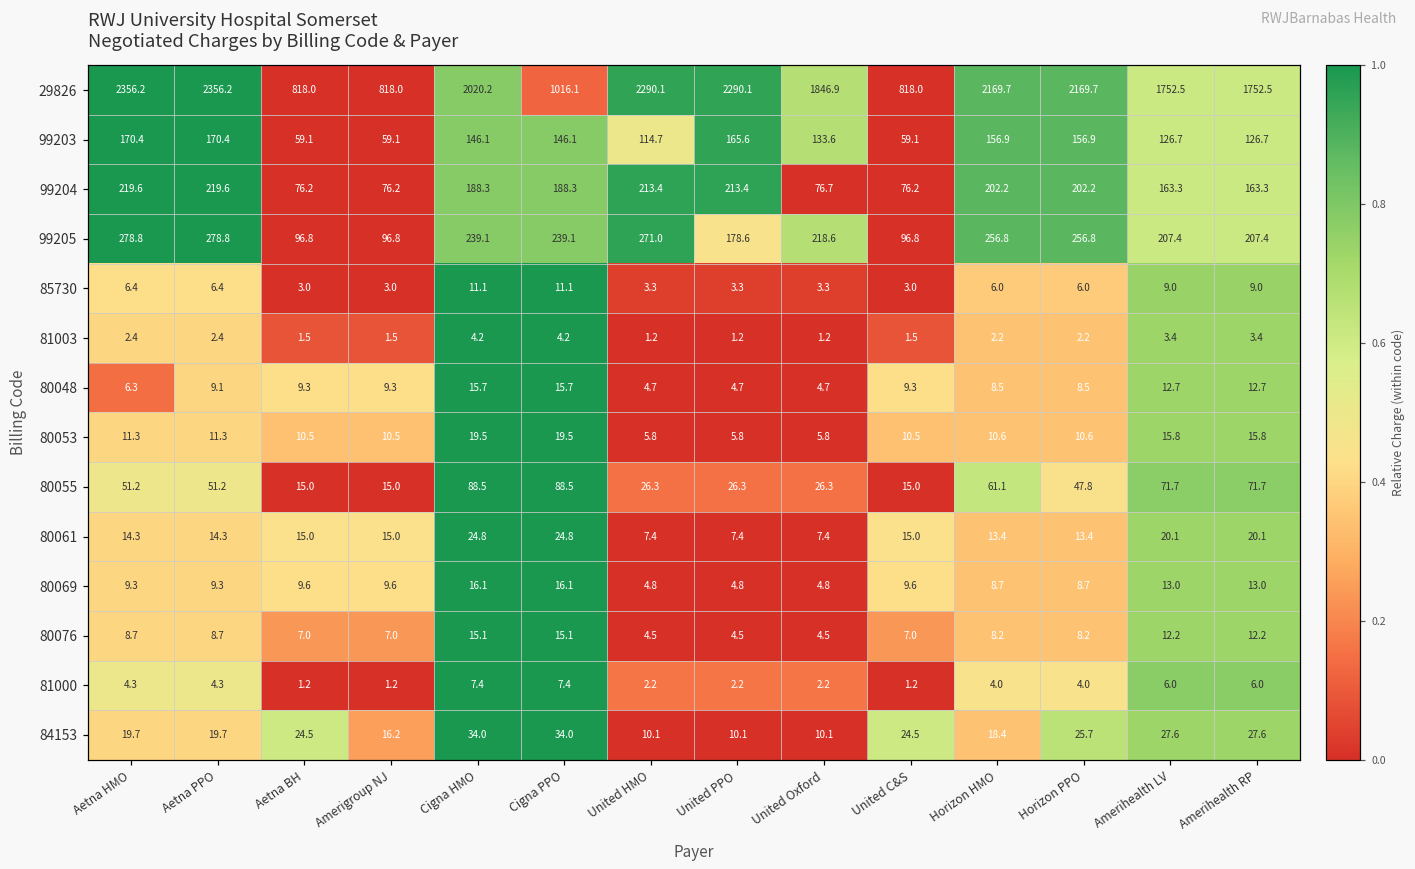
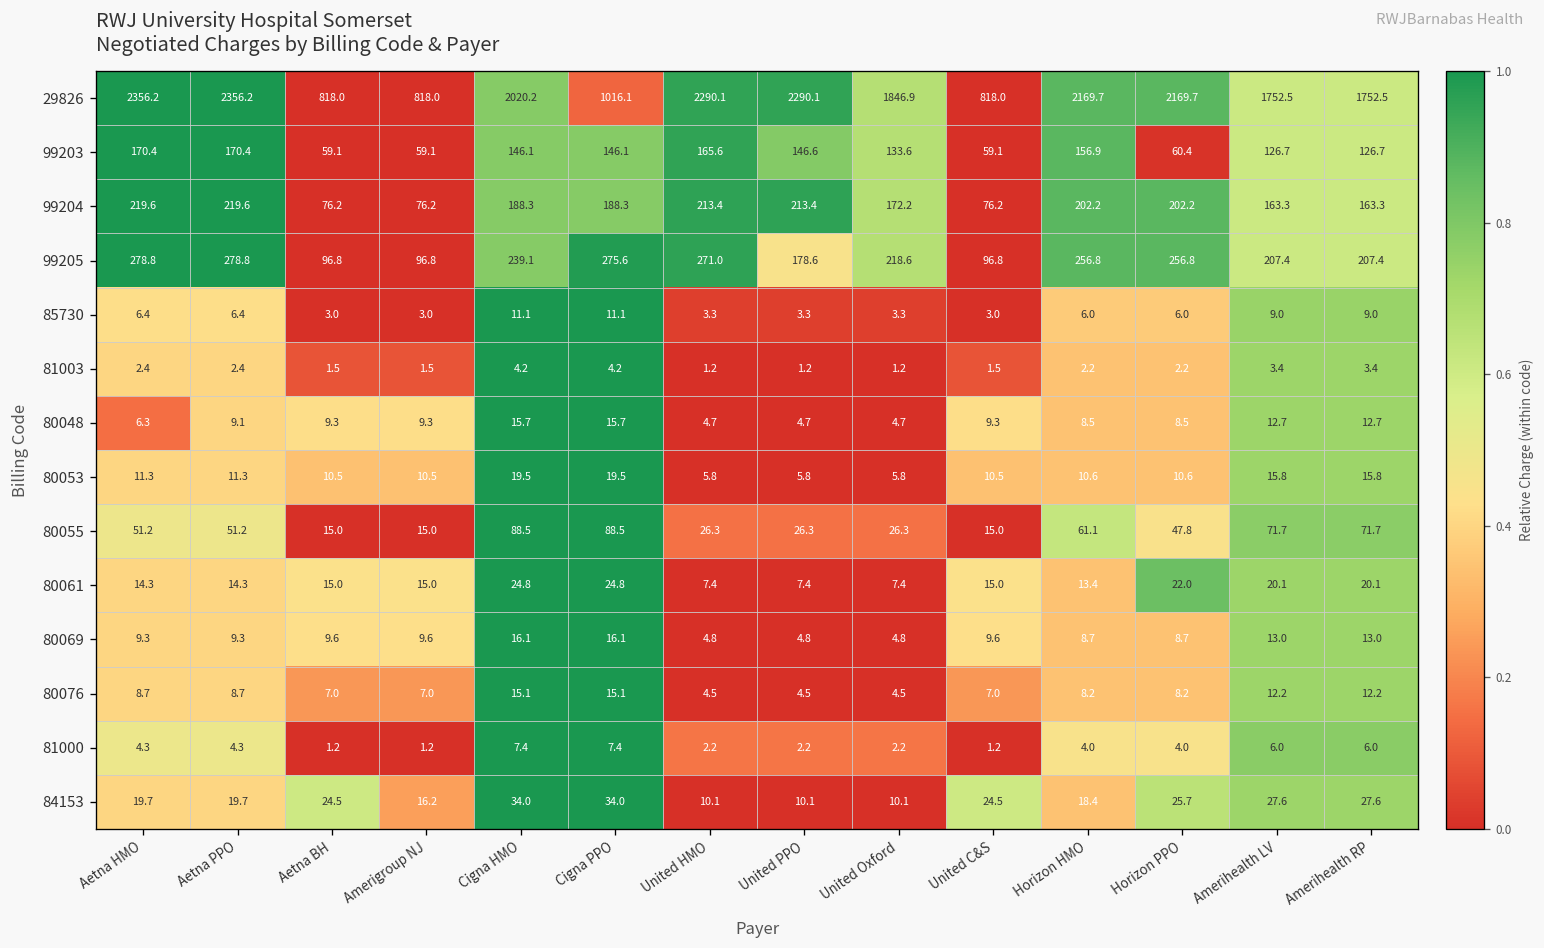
  {
    "29826": {
      "Aetna HMO": 2356.2,
      "Aetna PPO": 2356.2,
      "Aetna BH": 818.0,
      "Amerigroup NJ": 818.0,
      "Cigna HMO": 2020.2,
      "Cigna PPO": 1016.1,
      "United HMO": 2290.1,
      "United PPO": 2290.1,
      "United Oxford": 1846.9,
      "United C&S": 818.0,
      "Horizon HMO": 2169.7,
      "Horizon PPO": 2169.7,
      "Amerihealth LV": 1752.5,
      "Amerihealth RP": 1752.5
    },
    "99203": {
      "Aetna HMO": 170.4,
      "Aetna PPO": 170.4,
      "Aetna BH": 59.1,
      "Amerigroup NJ": 59.1,
      "Cigna HMO": 146.1,
      "Cigna PPO": 146.1,
-     "United HMO": 114.7,
-     "United PPO": 165.6,
+     "United HMO": 165.6,
+     "United PPO": 146.6,
      "United Oxford": 133.6,
      "United C&S": 59.1,
      "Horizon HMO": 156.9,
-     "Horizon PPO": 156.9,
+     "Horizon PPO": 60.4,
      "Amerihealth LV": 126.7,
      "Amerihealth RP": 126.7
    },
    "99204": {
      "Aetna HMO": 219.6,
      "Aetna PPO": 219.6,
      "Aetna BH": 76.2,
      "Amerigroup NJ": 76.2,
      "Cigna HMO": 188.3,
      "Cigna PPO": 188.3,
      "United HMO": 213.4,
      "United PPO": 213.4,
-     "United Oxford": 76.7,
+     "United Oxford": 172.2,
      "United C&S": 76.2,
      "Horizon HMO": 202.2,
      "Horizon PPO": 202.2,
      "Amerihealth LV": 163.3,
      "Amerihealth RP": 163.3
    },
    "99205": {
      "Aetna HMO": 278.8,
      "Aetna PPO": 278.8,
      "Aetna BH": 96.8,
      "Amerigroup NJ": 96.8,
      "Cigna HMO": 239.1,
-     "Cigna PPO": 239.1,
+     "Cigna PPO": 275.6,
      "United HMO": 271.0,
      "United PPO": 178.6,
      "United Oxford": 218.6,
      "United C&S": 96.8,
      "Horizon HMO": 256.8,
      "Horizon PPO": 256.8,
      "Amerihealth LV": 207.4,
      "Amerihealth RP": 207.4
    },
    "85730": {
      "Aetna HMO": 6.4,
      "Aetna PPO": 6.4,
      "Aetna BH": 3.0,
      "Amerigroup NJ": 3.0,
      "Cigna HMO": 11.1,
      "Cigna PPO": 11.1,
      "United HMO": 3.3,
      "United PPO": 3.3,
      "United Oxford": 3.3,
      "United C&S": 3.0,
      "Horizon HMO": 6.0,
      "Horizon PPO": 6.0,
      "Amerihealth LV": 9.0,
      "Amerihealth RP": 9.0
    },
    "81003": {
      "Aetna HMO": 2.4,
      "Aetna PPO": 2.4,
      "Aetna BH": 1.5,
      "Amerigroup NJ": 1.5,
      "Cigna HMO": 4.2,
      "Cigna PPO": 4.2,
      "United HMO": 1.2,
      "United PPO": 1.2,
      "United Oxford": 1.2,
      "United C&S": 1.5,
      "Horizon HMO": 2.2,
      "Horizon PPO": 2.2,
      "Amerihealth LV": 3.4,
      "Amerihealth RP": 3.4
    },
    "80048": {
      "Aetna HMO": 6.3,
      "Aetna PPO": 9.1,
      "Aetna BH": 9.3,
      "Amerigroup NJ": 9.3,
      "Cigna HMO": 15.7,
      "Cigna PPO": 15.7,
      "United HMO": 4.7,
      "United PPO": 4.7,
      "United Oxford": 4.7,
      "United C&S": 9.3,
      "Horizon HMO": 8.5,
      "Horizon PPO": 8.5,
      "Amerihealth LV": 12.7,
      "Amerihealth RP": 12.7
    },
    "80053": {
      "Aetna HMO": 11.3,
      "Aetna PPO": 11.3,
      "Aetna BH": 10.5,
      "Amerigroup NJ": 10.5,
      "Cigna HMO": 19.5,
      "Cigna PPO": 19.5,
      "United HMO": 5.8,
      "United PPO": 5.8,
      "United Oxford": 5.8,
      "United C&S": 10.5,
      "Horizon HMO": 10.6,
      "Horizon PPO": 10.6,
      "Amerihealth LV": 15.8,
      "Amerihealth RP": 15.8
    },
    "80055": {
      "Aetna HMO": 51.2,
      "Aetna PPO": 51.2,
      "Aetna BH": 15.0,
      "Amerigroup NJ": 15.0,
      "Cigna HMO": 88.5,
      "Cigna PPO": 88.5,
      "United HMO": 26.3,
      "United PPO": 26.3,
      "United Oxford": 26.3,
      "United C&S": 15.0,
      "Horizon HMO": 61.1,
      "Horizon PPO": 47.8,
      "Amerihealth LV": 71.7,
      "Amerihealth RP": 71.7
    },
    "80061": {
      "Aetna HMO": 14.3,
      "Aetna PPO": 14.3,
      "Aetna BH": 15.0,
      "Amerigroup NJ": 15.0,
      "Cigna HMO": 24.8,
      "Cigna PPO": 24.8,
      "United HMO": 7.4,
      "United PPO": 7.4,
      "United Oxford": 7.4,
      "United C&S": 15.0,
      "Horizon HMO": 13.4,
-     "Horizon PPO": 13.4,
+     "Horizon PPO": 22.0,
      "Amerihealth LV": 20.1,
      "Amerihealth RP": 20.1
    },
    "80069": {
      "Aetna HMO": 9.3,
      "Aetna PPO": 9.3,
      "Aetna BH": 9.6,
      "Amerigroup NJ": 9.6,
      "Cigna HMO": 16.1,
      "Cigna PPO": 16.1,
      "United HMO": 4.8,
      "United PPO": 4.8,
      "United Oxford": 4.8,
      "United C&S": 9.6,
      "Horizon HMO": 8.7,
      "Horizon PPO": 8.7,
      "Amerihealth LV": 13.0,
      "Amerihealth RP": 13.0
    },
    "80076": {
      "Aetna HMO": 8.7,
      "Aetna PPO": 8.7,
      "Aetna BH": 7.0,
      "Amerigroup NJ": 7.0,
      "Cigna HMO": 15.1,
      "Cigna PPO": 15.1,
      "United HMO": 4.5,
      "United PPO": 4.5,
      "United Oxford": 4.5,
      "United C&S": 7.0,
      "Horizon HMO": 8.2,
      "Horizon PPO": 8.2,
      "Amerihealth LV": 12.2,
      "Amerihealth RP": 12.2
    },
    "81000": {
      "Aetna HMO": 4.3,
      "Aetna PPO": 4.3,
      "Aetna BH": 1.2,
      "Amerigroup NJ": 1.2,
      "Cigna HMO": 7.4,
      "Cigna PPO": 7.4,
      "United HMO": 2.2,
      "United PPO": 2.2,
      "United Oxford": 2.2,
      "United C&S": 1.2,
      "Horizon HMO": 4.0,
      "Horizon PPO": 4.0,
      "Amerihealth LV": 6.0,
      "Amerihealth RP": 6.0
    },
    "84153": {
      "Aetna HMO": 19.7,
      "Aetna PPO": 19.7,
      "Aetna BH": 24.5,
      "Amerigroup NJ": 16.2,
      "Cigna HMO": 34.0,
      "Cigna PPO": 34.0,
      "United HMO": 10.1,
      "United PPO": 10.1,
      "United Oxford": 10.1,
      "United C&S": 24.5,
      "Horizon HMO": 18.4,
      "Horizon PPO": 25.7,
      "Amerihealth LV": 27.6,
      "Amerihealth RP": 27.6
    }
  }
